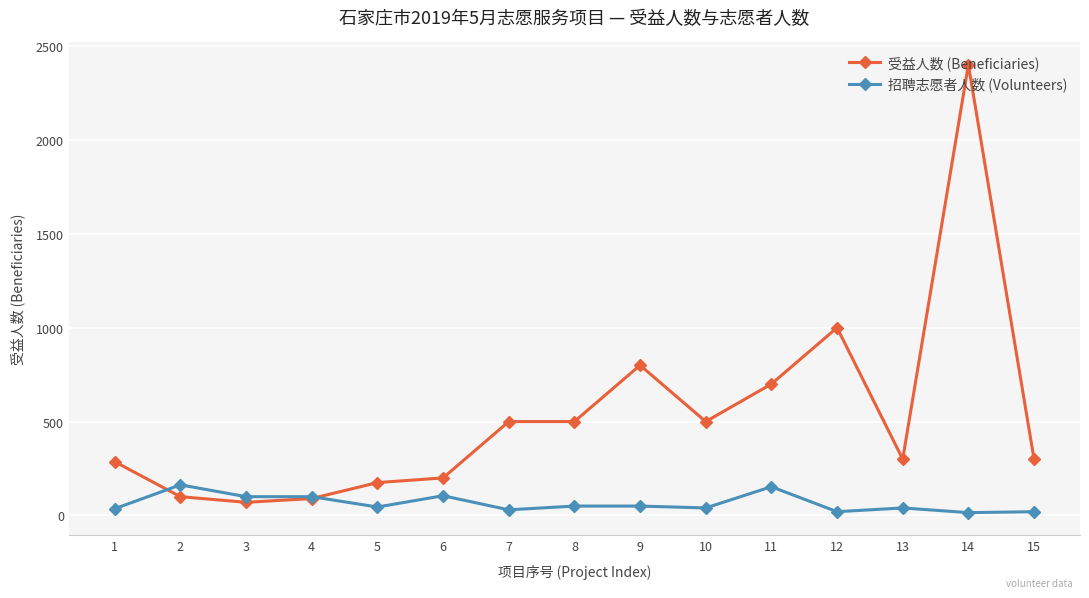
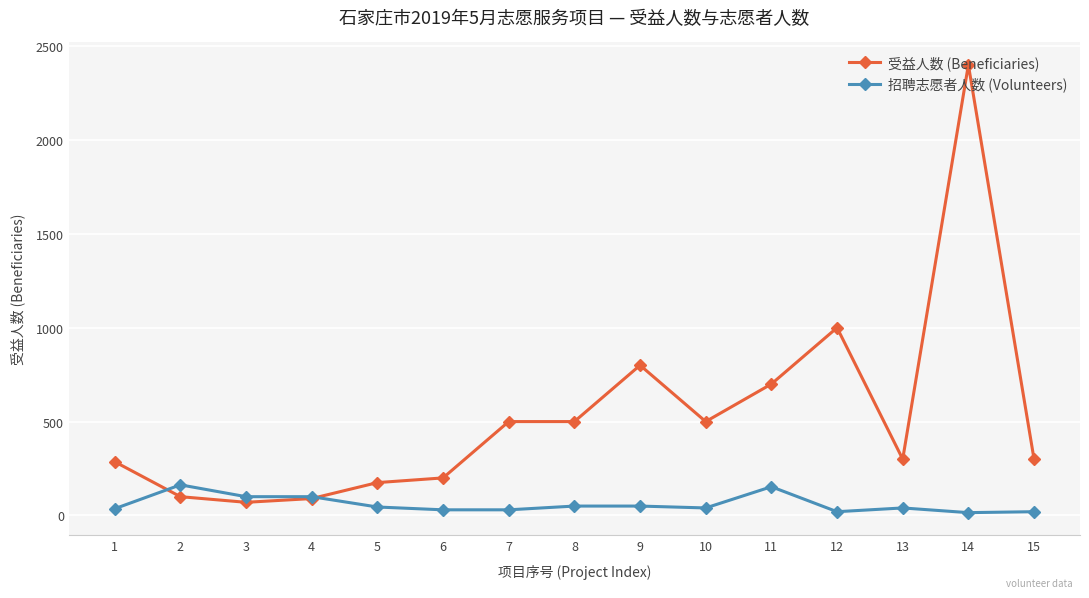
  {
    "受益人数 (Beneficiaries)": {
      "1": 290,
      "2": 100,
      "3": 70,
      "5": 180,
      "6": 200,
      "7": 500,
      "8": 500,
      "9": 800,
      "10": 500,
      "11": 700,
      "12": 1000,
      "13": 300,
      "14": 2400,
      "15": 300
    },
    "招聘志愿者人数 (Volunteers)": {
      "1": 40,
      "2": 160,
      "3": 100,
      "5": 50,
-     "6": 110,
+     "6": 30,
      "7": 30,
      "8": 50,
      "9": 50,
      "10": 40,
      "11": 150,
      "12": 20,
      "13": 40,
      "14": 20,
      "15": 20
    }
  }
